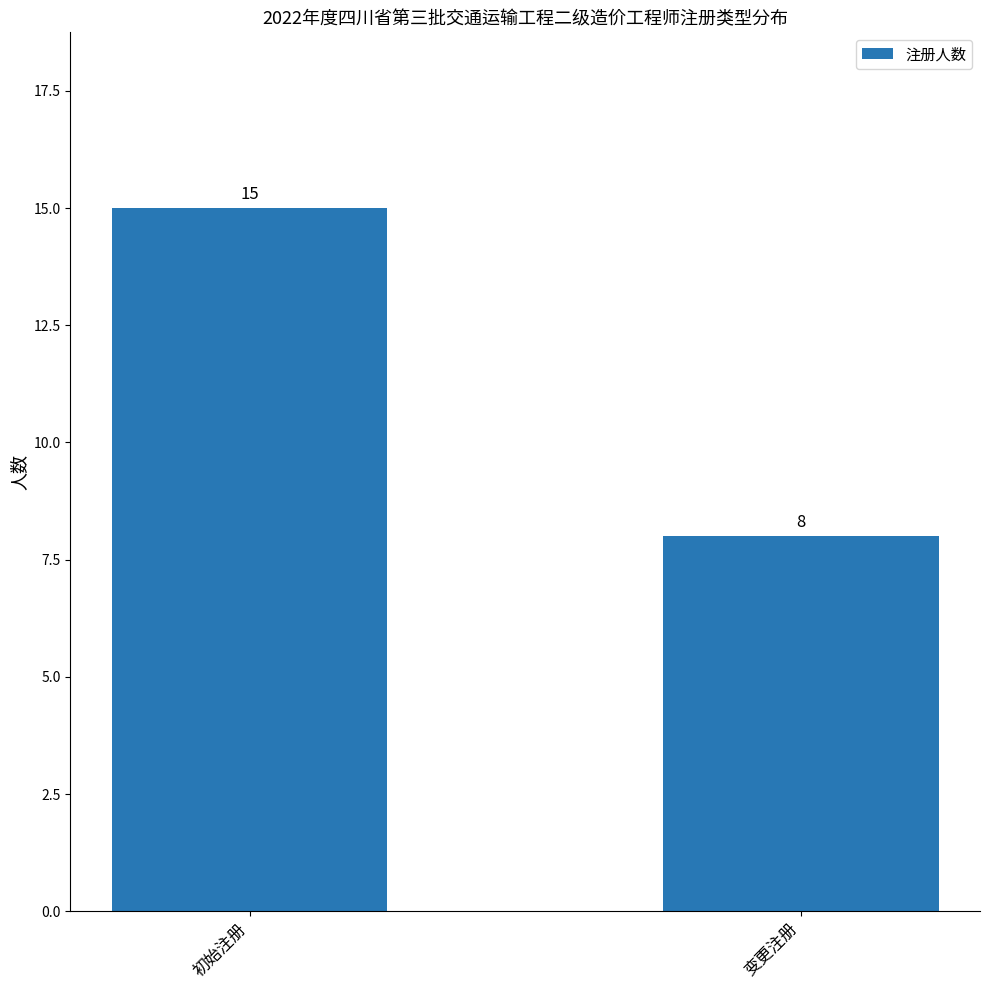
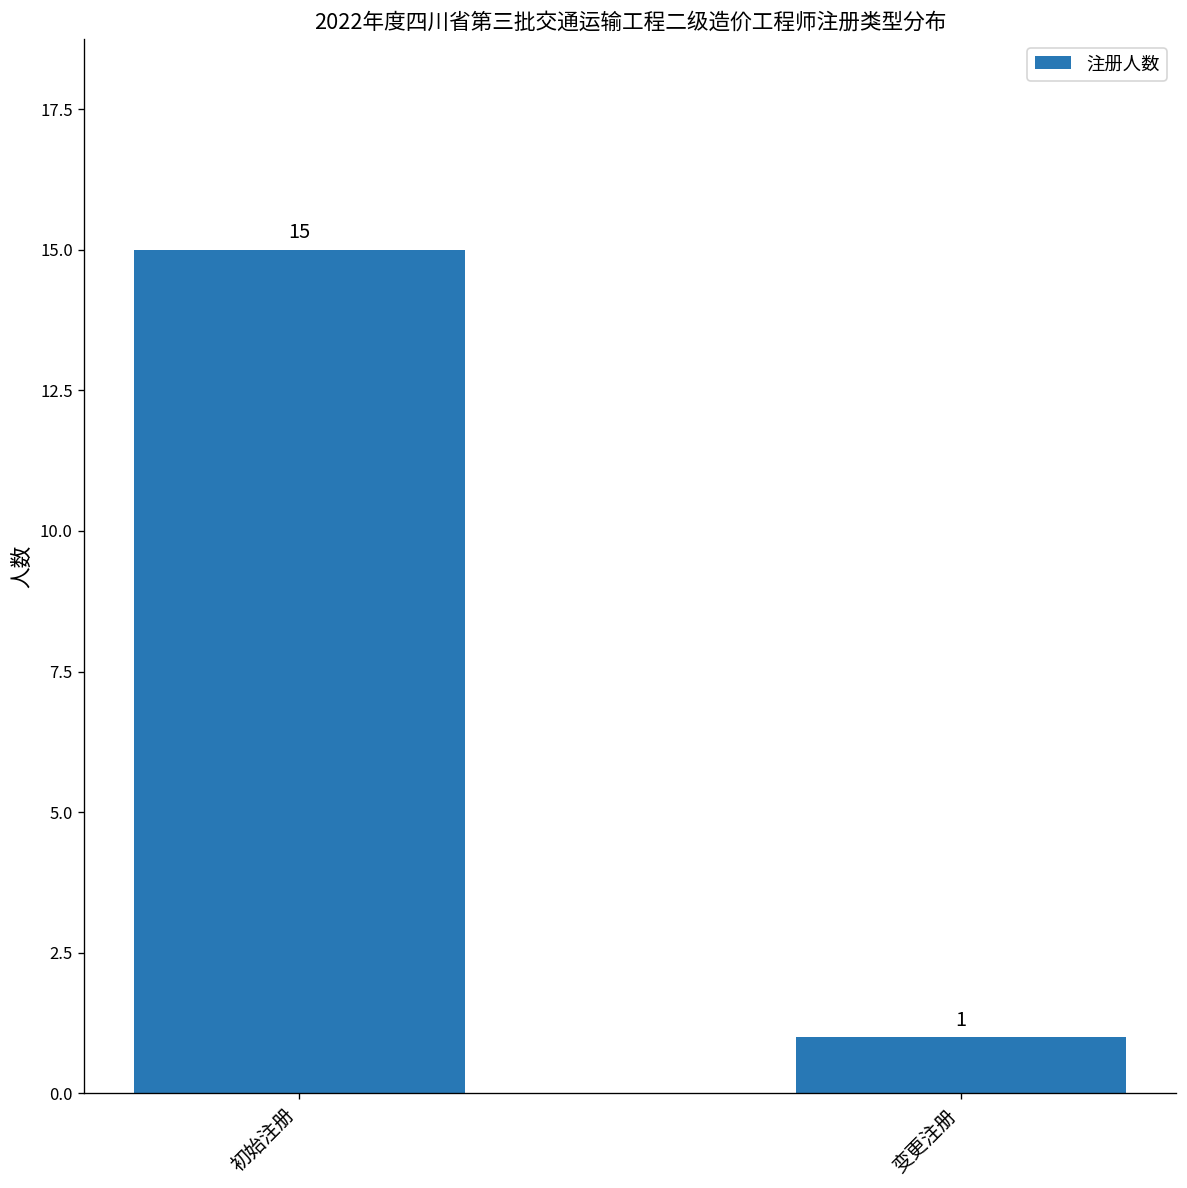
  {
    "初始注册": 15,
-   "变更注册": 8
+   "变更注册": 1
  }
